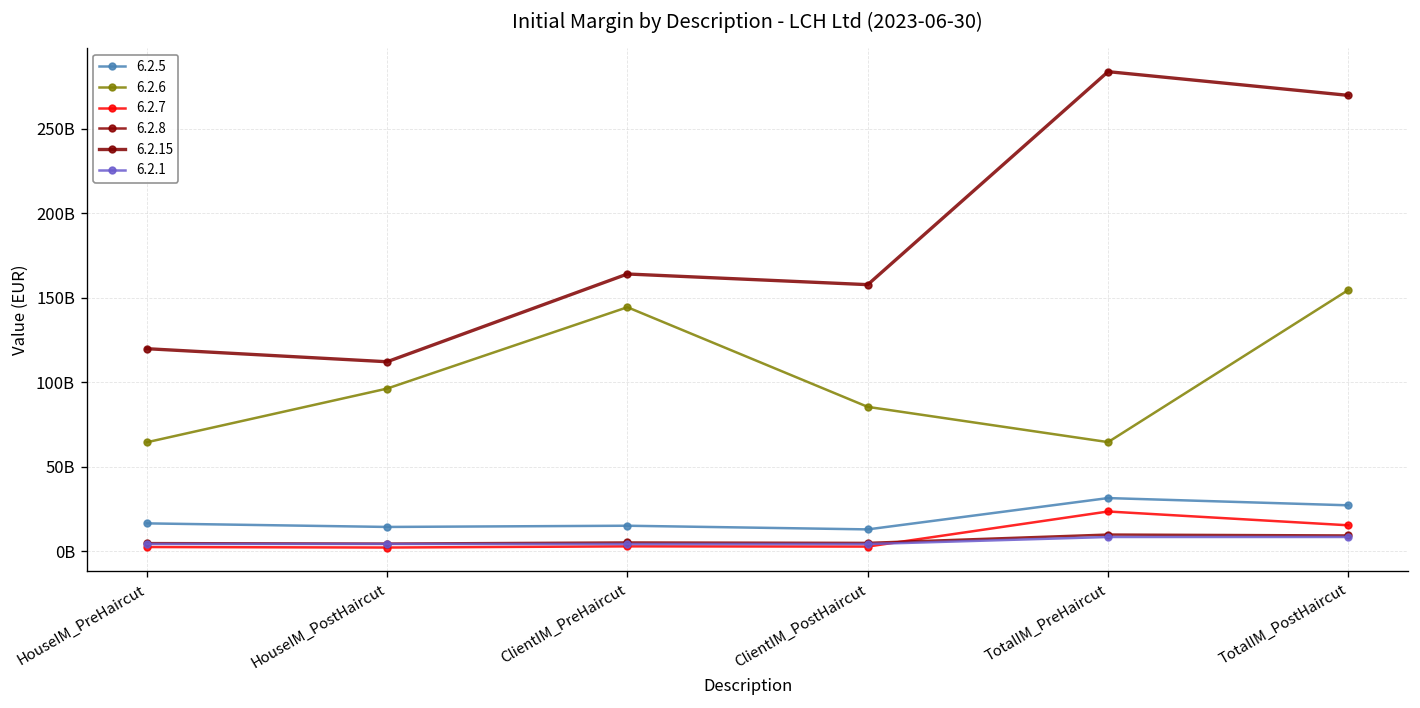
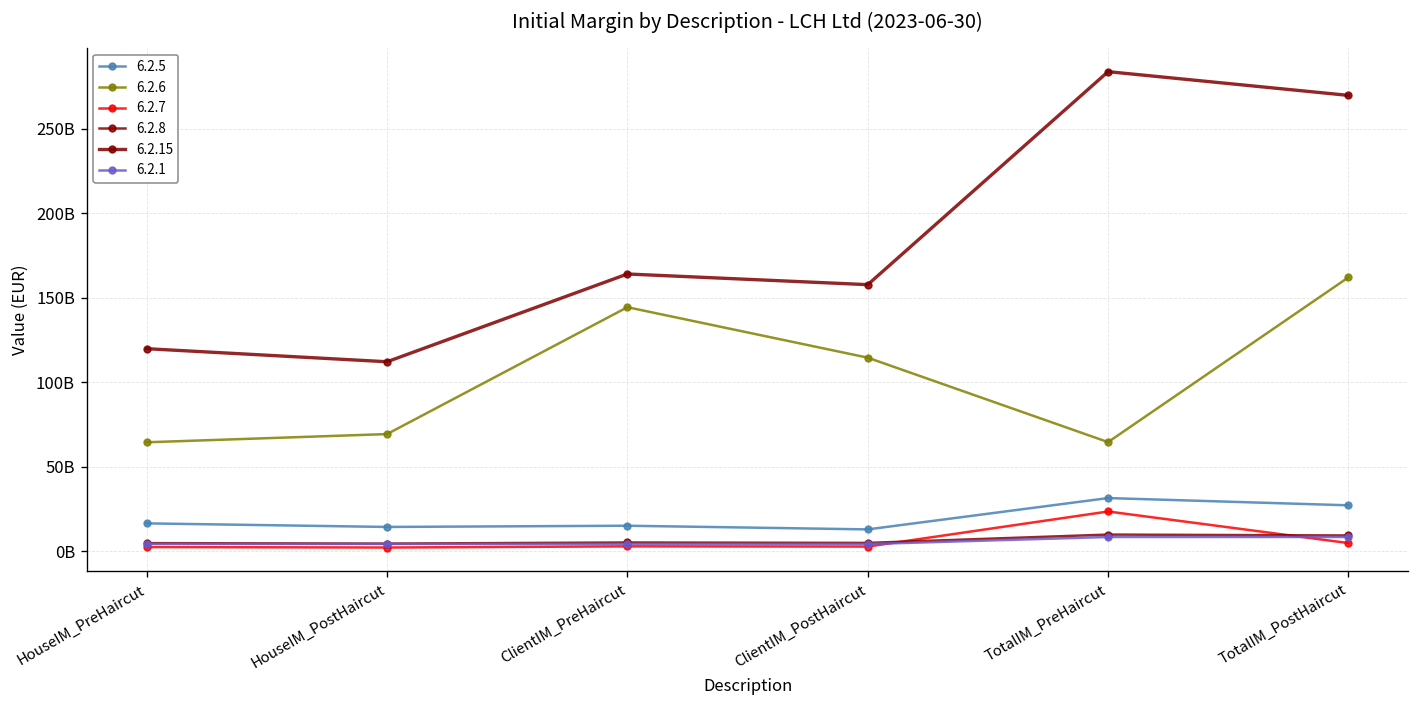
  {
    "6.2.6": {
      "HouseIM_PreHaircut": 64000000000,
-     "HouseIM_PostHaircut": 96000000000,
+     "HouseIM_PostHaircut": 69000000000,
      "ClientIM_PreHaircut": 144000000000,
-     "ClientIM_PostHaircut": 85000000000,
+     "ClientIM_PostHaircut": 114000000000,
      "TotalIM_PreHaircut": 64000000000,
-     "TotalIM_PostHaircut": 154000000000
+     "TotalIM_PostHaircut": 162000000000
    },
    "6.2.7": {
      "HouseIM_PreHaircut": 2000000000,
      "HouseIM_PostHaircut": 2000000000,
      "TotalIM_PreHaircut": 23000000000,
-     "TotalIM_PostHaircut": 15000000000
+     "TotalIM_PostHaircut": 5000000000
    }
  }
